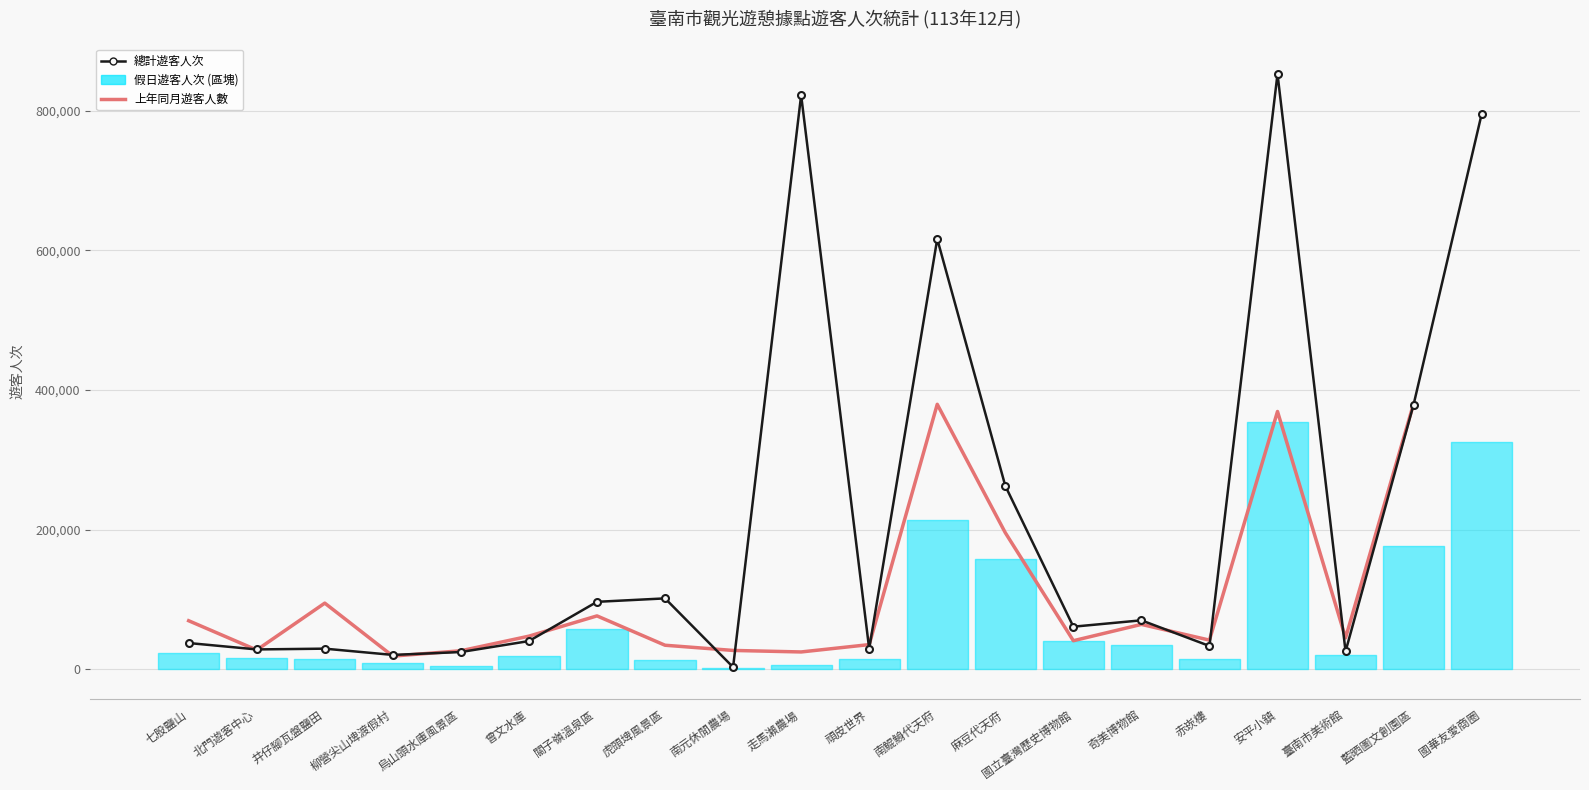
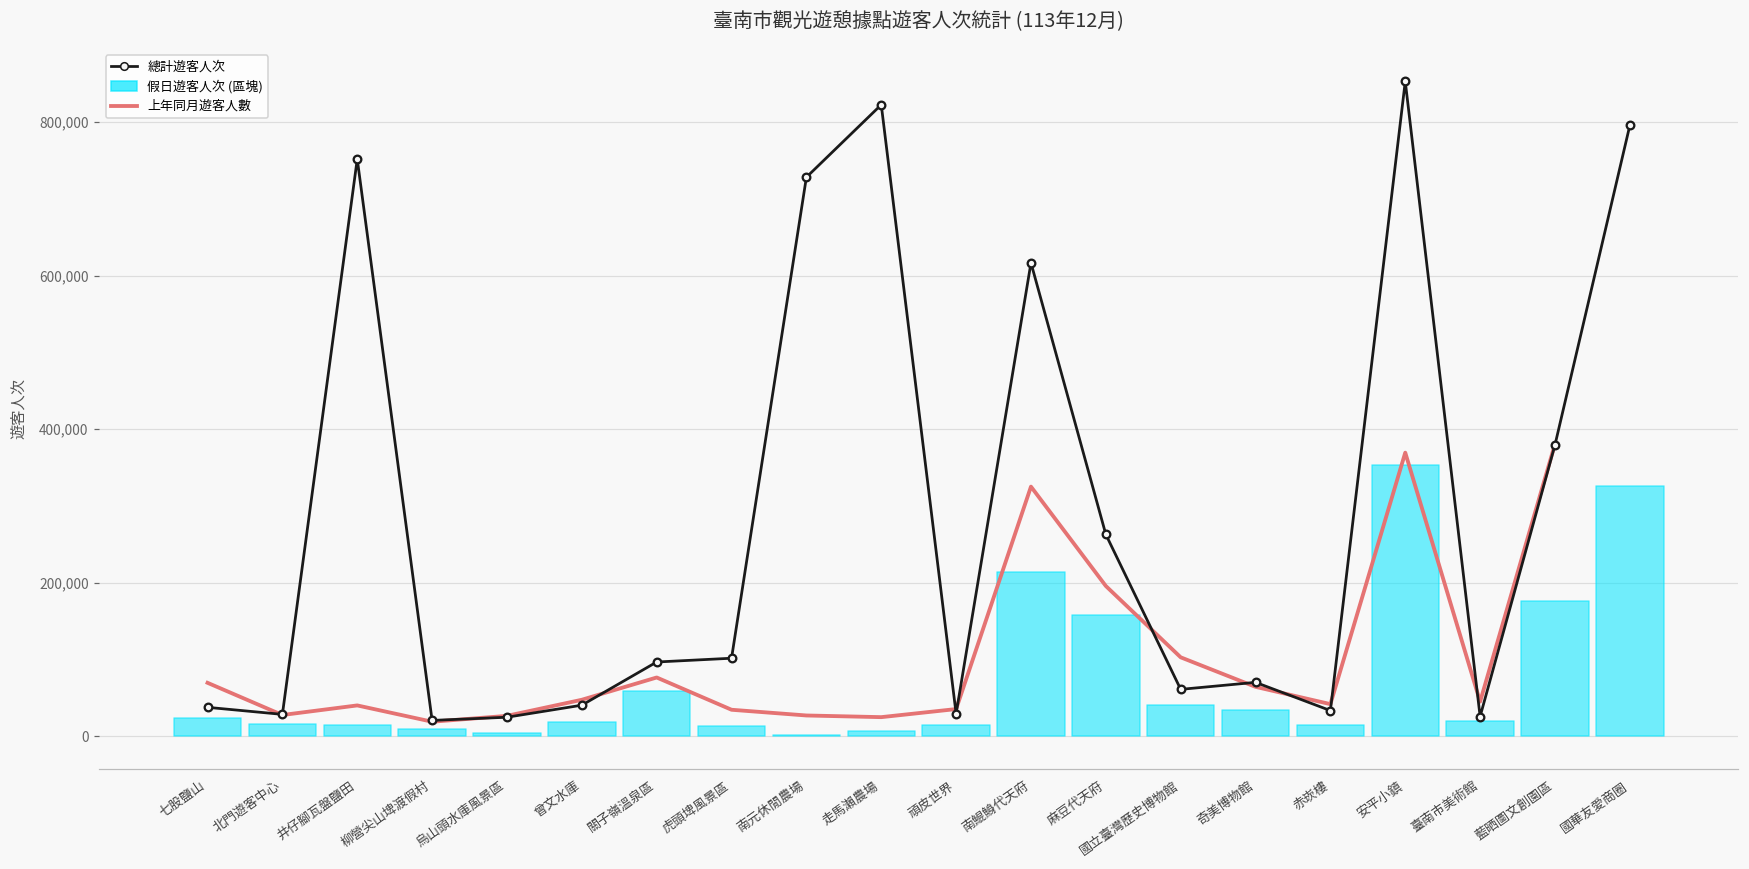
  {
    "上年同月遊客人數": {
      "七股鹽山": "70,000",
-     "井仔腳瓦盤鹽田": "90,000",
+     "井仔腳瓦盤鹽田": "40,000",
      "曾文水庫": "50,000",
      "關子嶺溫泉區": "80,000",
      "虎頭埤風景區": "30,000",
      "南元休閒農場": "30,000",
      "走馬瀨農場": "20,000",
      "頑皮世界": "40,000",
-     "南鯤鯓代天府": "380,000",
+     "南鯤鯓代天府": "330,000",
      "麻豆代天府": "200,000",
-     "國立臺灣歷史博物館": "40,000",
+     "國立臺灣歷史博物館": "100,000",
      "奇美博物館": "60,000",
      "赤崁樓": "40,000",
      "安平小鎮": "370,000",
      "臺南市美術館": "40,000"
    },
    "總計遊客人次": {
      "七股鹽山": "40,000",
-     "井仔腳瓦盤鹽田": "30,000",
+     "井仔腳瓦盤鹽田": "750,000",
      "曾文水庫": "40,000",
      "關子嶺溫泉區": "100,000",
      "虎頭埤風景區": "100,000",
-     "南元休閒農場": "0",
+     "南元休閒農場": "730,000",
      "走馬瀨農場": "820,000",
      "頑皮世界": "30,000",
      "南鯤鯓代天府": "620,000",
      "麻豆代天府": "260,000",
      "國立臺灣歷史博物館": "60,000",
      "奇美博物館": "70,000",
      "赤崁樓": "30,000",
      "安平小鎮": "850,000",
      "臺南市美術館": "30,000",
      "國華友愛商圈": "800,000"
    }
  }
